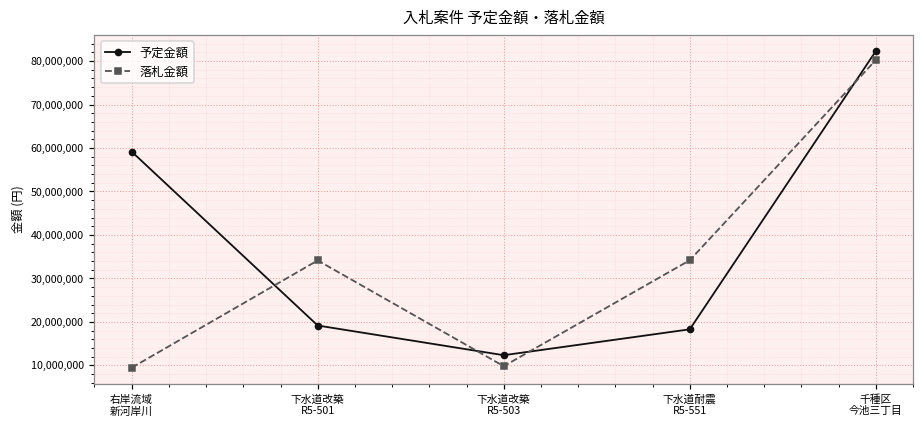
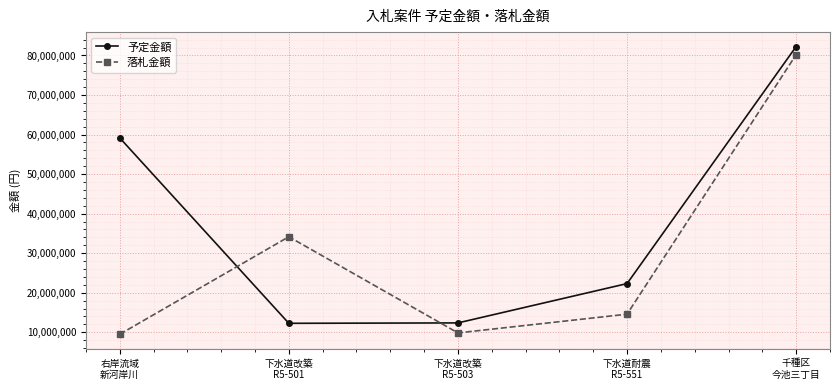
  {
    "予定金額": {
      "右岸流域 新河岸川": "59,000,000",
-     "下水道改築 R5-501": "19,000,000",
+     "下水道改築 R5-501": "12,000,000",
      "下水道改築 R5-503": "12,000,000",
-     "下水道耐震 R5-551": "18,000,000",
+     "下水道耐震 R5-551": "22,000,000",
      "千種区 今池三丁目": "82,000,000"
    },
    "落札金額": {
      "右岸流域 新河岸川": "9,000,000",
      "下水道改築 R5-501": "34,000,000",
      "下水道改築 R5-503": "10,000,000",
-     "下水道耐震 R5-551": "34,000,000",
+     "下水道耐震 R5-551": "15,000,000",
      "千種区 今池三丁目": "80,000,000"
    }
  }
